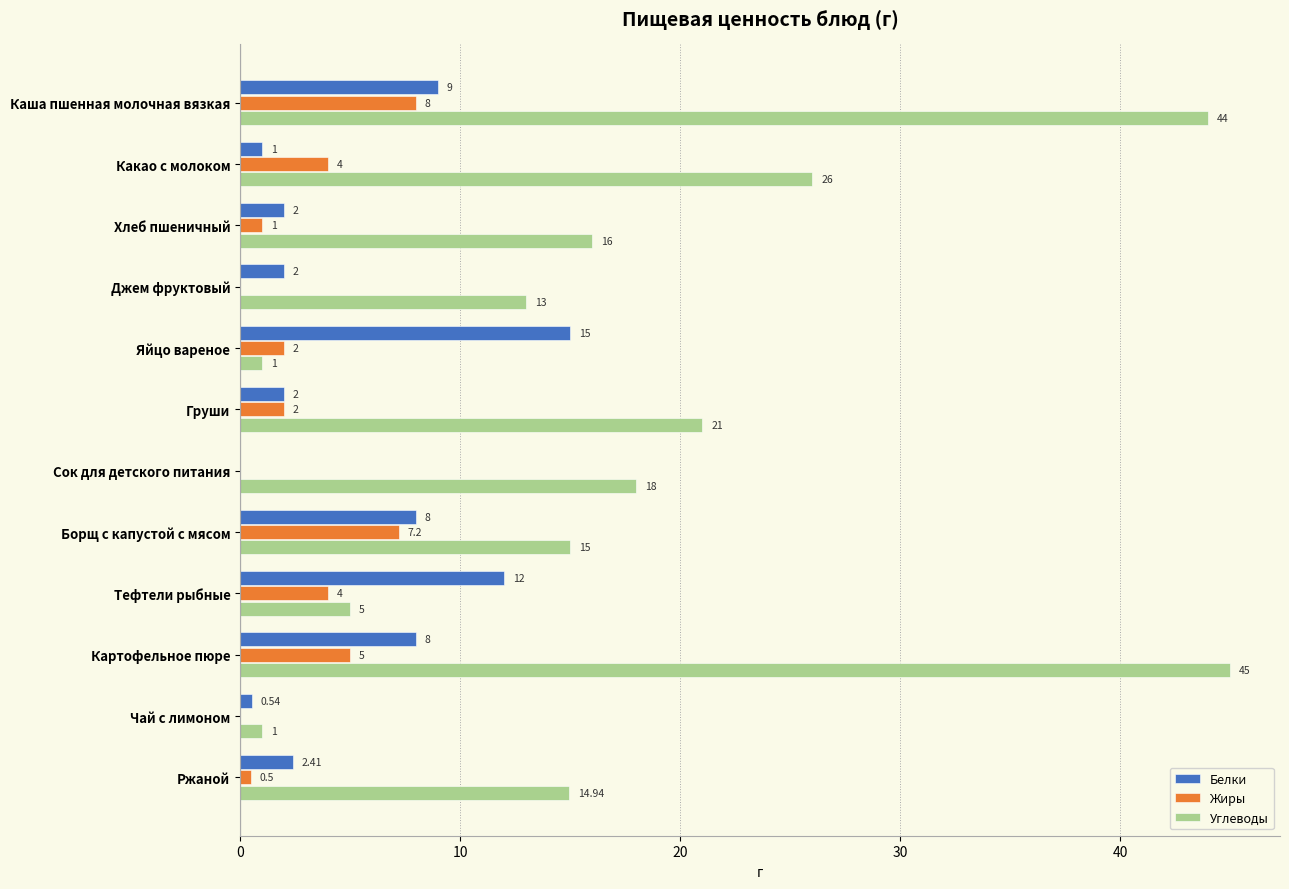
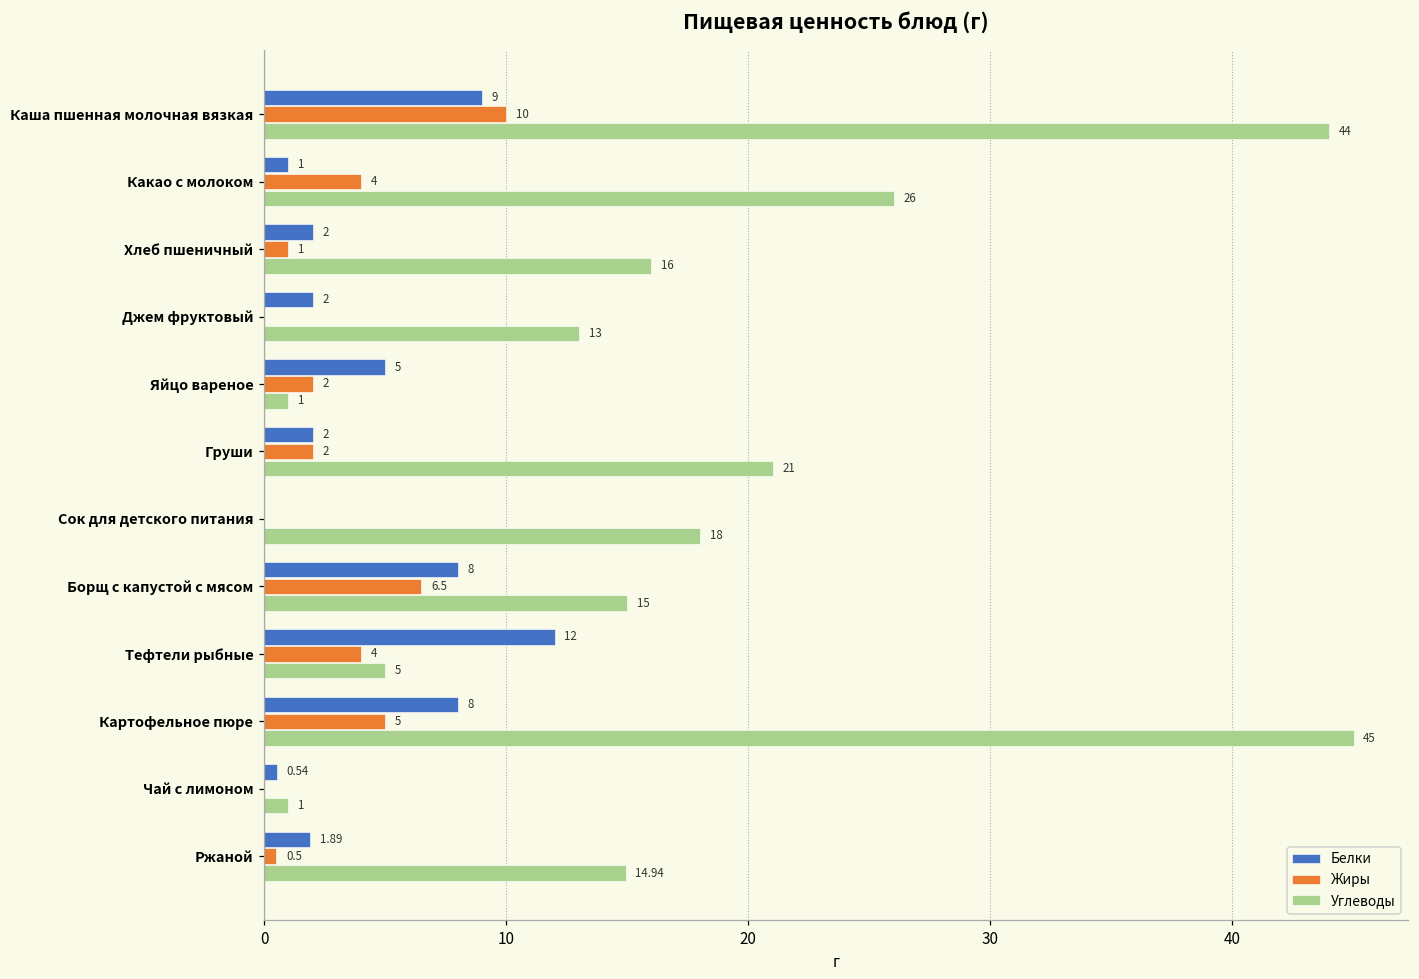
  {
    "Белки": {
      "Каша пшенная молочная вязкая": 9,
      "Какао с молоком": 1,
      "Хлеб пшеничный": 2,
      "Джем фруктовый": 2,
-     "Яйцо вареное": 15,
+     "Яйцо вареное": 5,
      "Груши": 2,
      "Борщ с капустой с мясом": 8,
      "Тефтели рыбные": 12,
      "Картофельное пюре": 8,
      "Чай с лимоном": 0.54,
-     "Ржаной": 2.41
+     "Ржаной": 1.89
    },
    "Жиры": {
-     "Каша пшенная молочная вязкая": 8,
+     "Каша пшенная молочная вязкая": 10,
      "Какао с молоком": 4,
      "Хлеб пшеничный": 1,
      "Яйцо вареное": 2,
      "Груши": 2,
-     "Борщ с капустой с мясом": 7.2,
+     "Борщ с капустой с мясом": 6.5,
      "Тефтели рыбные": 4,
      "Картофельное пюре": 5,
      "Ржаной": 0.5
    },
    "Углеводы": {
      "Каша пшенная молочная вязкая": 44,
      "Какао с молоком": 26,
      "Хлеб пшеничный": 16,
      "Джем фруктовый": 13,
      "Яйцо вареное": 1,
      "Груши": 21,
      "Сок для детского питания": 18,
      "Борщ с капустой с мясом": 15,
      "Тефтели рыбные": 5,
      "Картофельное пюре": 45,
      "Чай с лимоном": 1,
      "Ржаной": 14.94
    }
  }
